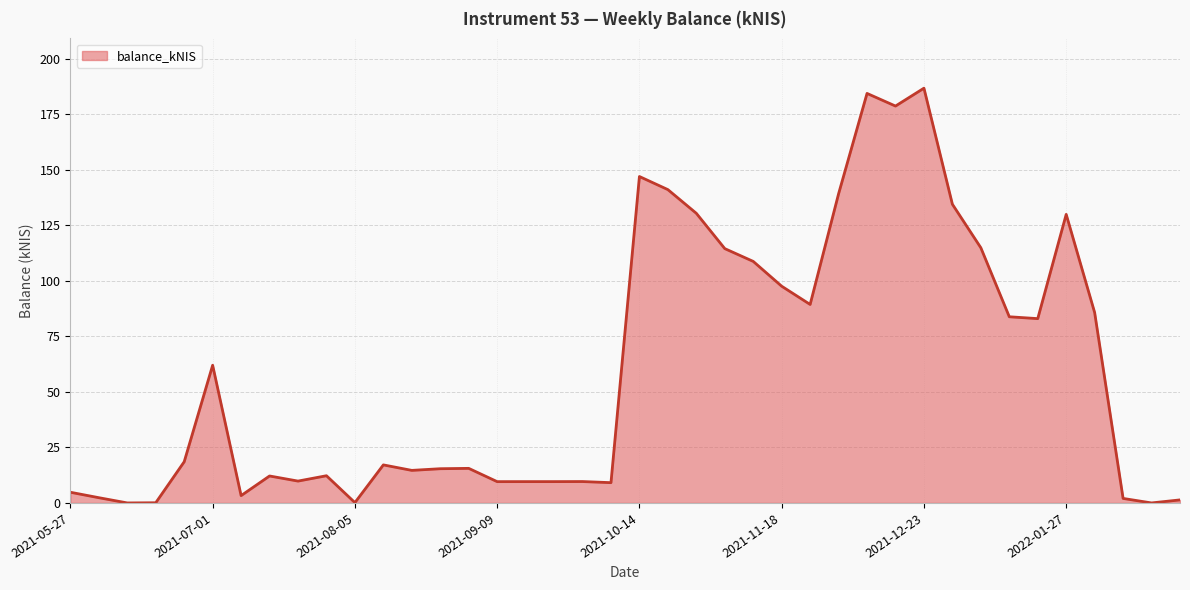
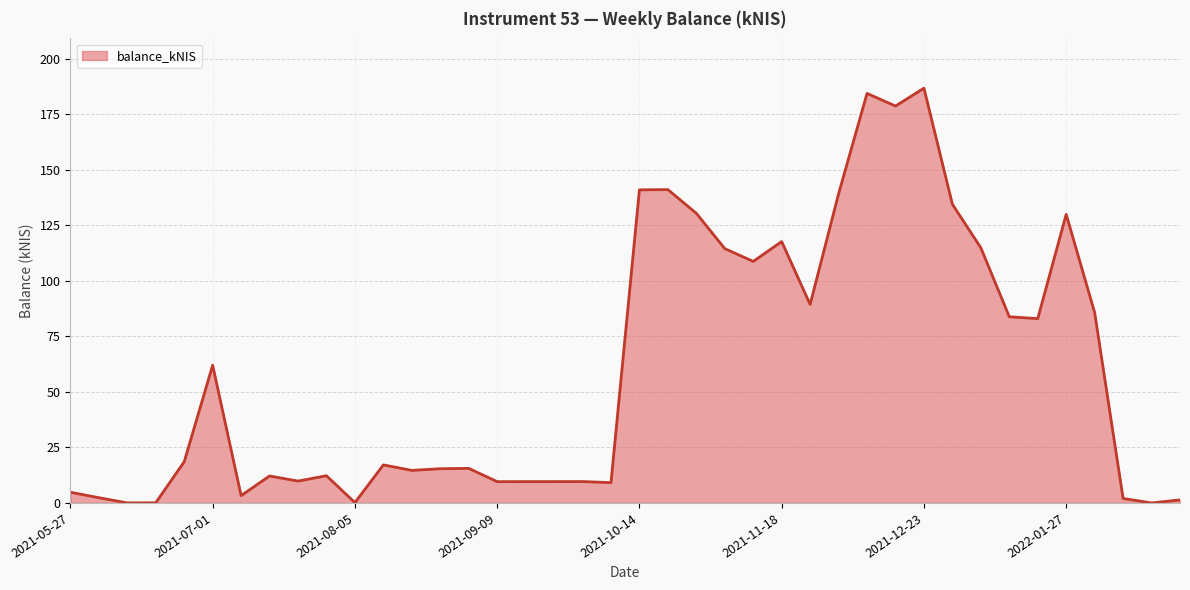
  {
    "2021-05-27": 5,
    "2021-07-01": 62,
    "2021-08-05": 0,
    "2021-09-09": 10,
-   "2021-10-14": 147,
-   "2021-11-18": 98,
+   "2021-10-14": 141,
+   "2021-11-18": 118,
    "2021-12-23": 187,
    "2022-01-27": 130
  }
